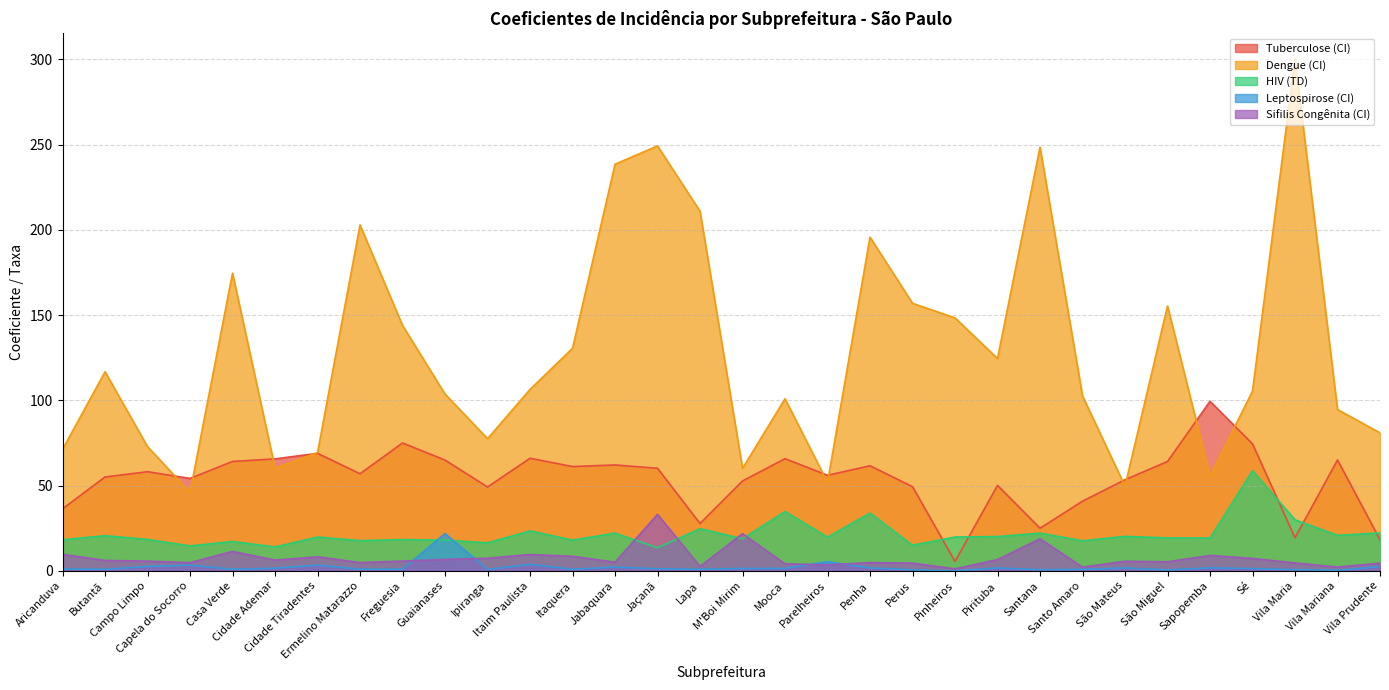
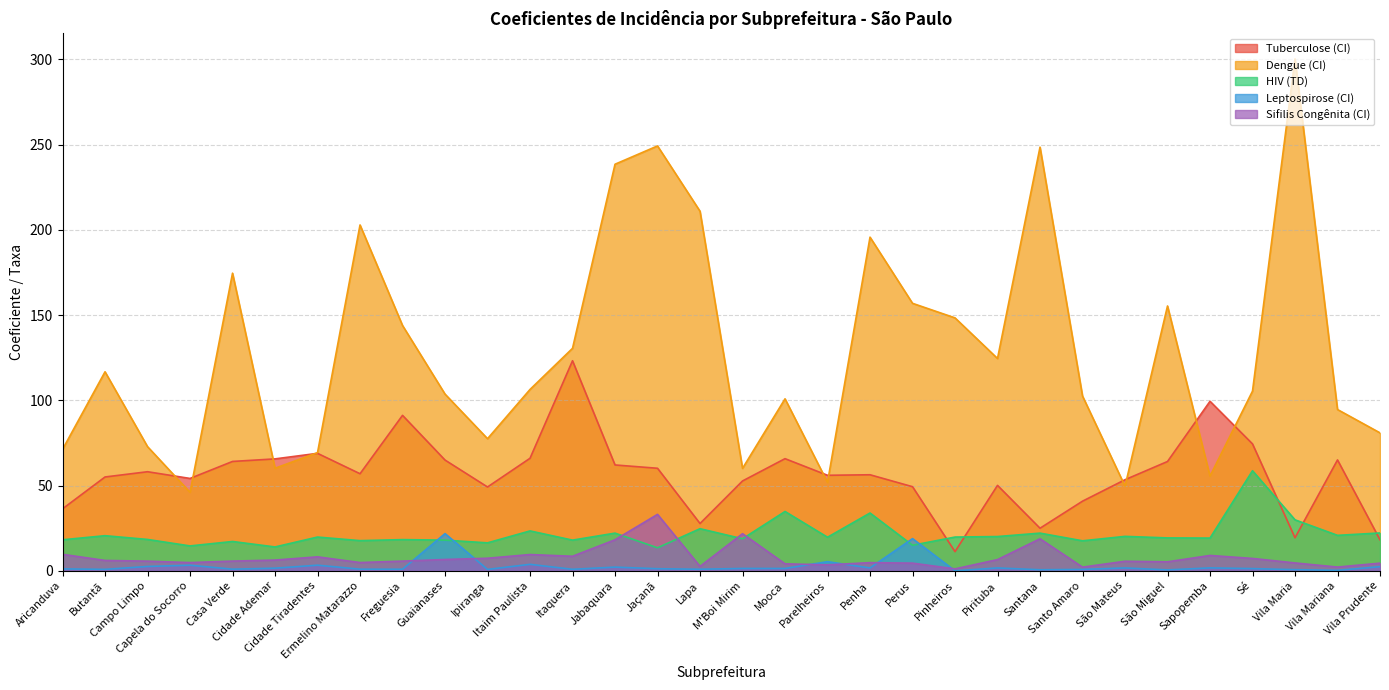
  {
    "Tuberculose (CI)": {
      "Aricanduva": 36,
      "Butantã": 55,
      "Campo Limpo": 58,
      "Capela do Socorro": 54,
      "Casa Verde": 64,
      "Cidade Ademar": 66,
      "Ermelino Matarazzo": 57,
-     "Freguesia": 75,
+     "Freguesia": 91,
      "Guaianases": 65,
      "Ipiranga": 49,
      "Itaim Paulista": 66,
-     "Itaquera": 61,
+     "Itaquera": 123,
      "Jabaquara": 62,
      "Jaçanã": 60,
      "Lapa": 28,
      "M'Boi Mirim": 53,
      "Mooca": 66,
      "Parelheiros": 56,
-     "Penha": 62,
+     "Penha": 56,
      "Perus": 49,
-     "Pinheiros": 6,
+     "Pinheiros": 11,
      "Pirituba": 50,
      "Santana": 25,
      "Santo Amaro": 41,
      "São Mateus": 53,
      "São Miguel": 64,
      "Sapopemba": 99,
      "Sé": 74,
      "Vila Maria": 19,
      "Vila Mariana": 65,
      "Vila Prudente": 18
    },
    "Dengue (CI)": {
      "Aricanduva": 71,
      "Butantã": 117,
      "Campo Limpo": 73,
      "Capela do Socorro": 46,
      "Casa Verde": 175,
      "Cidade Ademar": 60,
      "Ermelino Matarazzo": 203,
      "Freguesia": 144,
      "Guaianases": 104,
      "Ipiranga": 77,
      "Itaim Paulista": 106,
      "Itaquera": 130,
      "Jabaquara": 238,
      "Jaçanã": 249,
      "Lapa": 211,
      "M'Boi Mirim": 60,
      "Mooca": 101,
      "Parelheiros": 52,
      "Penha": 196,
      "Perus": 157,
      "Pinheiros": 148,
      "Pirituba": 125,
      "Santana": 248,
      "Santo Amaro": 103,
      "São Mateus": 50,
      "São Miguel": 155,
      "Sapopemba": 56,
      "Sé": 105,
      "Vila Mariana": 95,
      "Vila Prudente": 81
    },
    "HIV (TD)": {
      "Aricanduva": 18,
      "Butantã": 21,
      "Campo Limpo": 18,
      "Capela do Socorro": 15,
      "Casa Verde": 17,
      "Cidade Ademar": 14,
      "Cidade Tiradentes": 20,
      "Ermelino Matarazzo": 18,
      "Freguesia": 18,
      "Guaianases": 18,
      "Ipiranga": 16,
      "Itaim Paulista": 23,
      "Itaquera": 18,
      "Jabaquara": 22,
      "Jaçanã": 14,
      "Lapa": 25,
      "M'Boi Mirim": 19,
      "Mooca": 35,
      "Parelheiros": 20,
      "Penha": 34,
      "Perus": 15,
      "Pinheiros": 20,
      "Pirituba": 20,
      "Santana": 22,
      "Santo Amaro": 18,
      "São Mateus": 20,
      "São Miguel": 19,
      "Sapopemba": 19,
      "Sé": 59,
      "Vila Maria": 30,
      "Vila Mariana": 21,
      "Vila Prudente": 22
    },
    "Leptospirose (CI)": {
      "Aricanduva": 1,
      "Butantã": 1,
      "Campo Limpo": 3,
      "Capela do Socorro": 3,
      "Casa Verde": 1,
      "Cidade Ademar": 2,
      "Cidade Tiradentes": 3,
      "Ermelino Matarazzo": 1,
      "Freguesia": 1,
      "Guaianases": 22,
      "Ipiranga": 1,
      "Itaim Paulista": 4,
      "Itaquera": 1,
      "Jabaquara": 2,
      "Jaçanã": 1,
      "Lapa": 1,
      "M'Boi Mirim": 1,
      "Mooca": 1,
      "Parelheiros": 5,
      "Penha": 2,
-     "Perus": 1,
+     "Perus": 19,
      "Pirituba": 2,
      "Santana": 1,
      "São Mateus": 2,
      "São Miguel": 1,
      "Sapopemba": 2,
      "Sé": 1,
      "Vila Maria": 1,
      "Vila Mariana": 0,
      "Vila Prudente": 2
    },
    "Sifilis Congênita (CI)": {
      "Aricanduva": 10,
      "Butantã": 6,
      "Campo Limpo": 6,
      "Capela do Socorro": 5,
-     "Casa Verde": 11,
+     "Casa Verde": 6,
      "Cidade Ademar": 6,
      "Cidade Tiradentes": 8,
      "Ermelino Matarazzo": 5,
      "Freguesia": 6,
      "Guaianases": 7,
      "Ipiranga": 7,
      "Itaim Paulista": 10,
      "Itaquera": 9,
-     "Jabaquara": 5,
+     "Jabaquara": 18,
      "Jaçanã": 33,
      "Lapa": 3,
      "M'Boi Mirim": 22,
      "Mooca": 4,
      "Parelheiros": 3,
      "Penha": 5,
      "Perus": 5,
      "Pirituba": 7,
      "Santana": 19,
      "São Mateus": 6,
      "São Miguel": 5,
      "Sapopemba": 9,
      "Sé": 7,
      "Vila Maria": 5,
      "Vila Mariana": 2,
      "Vila Prudente": 4
    }
  }
